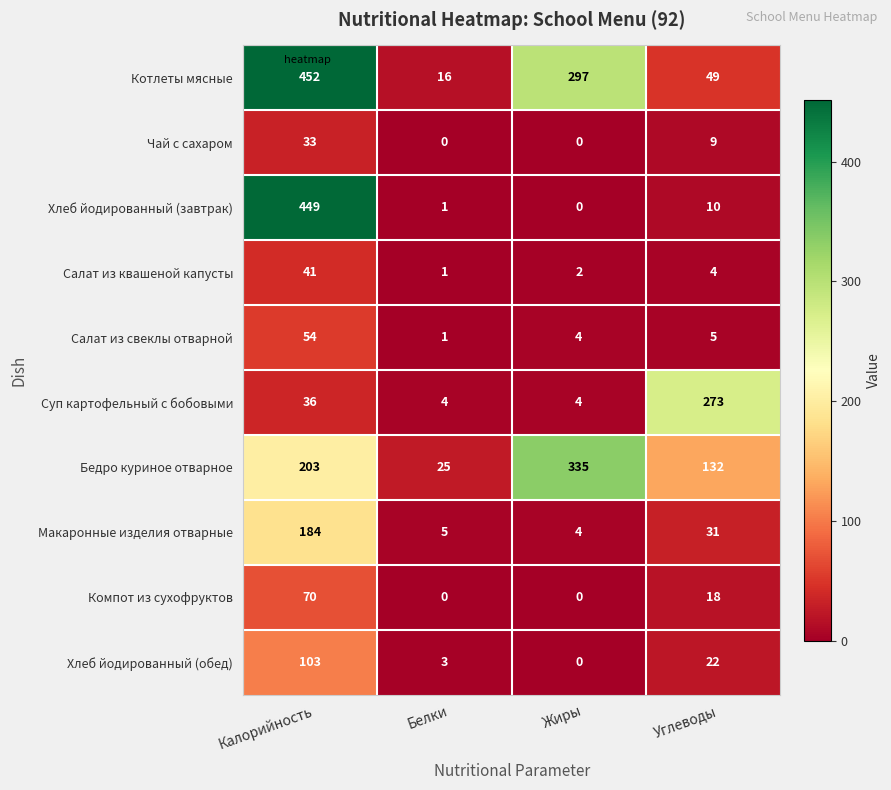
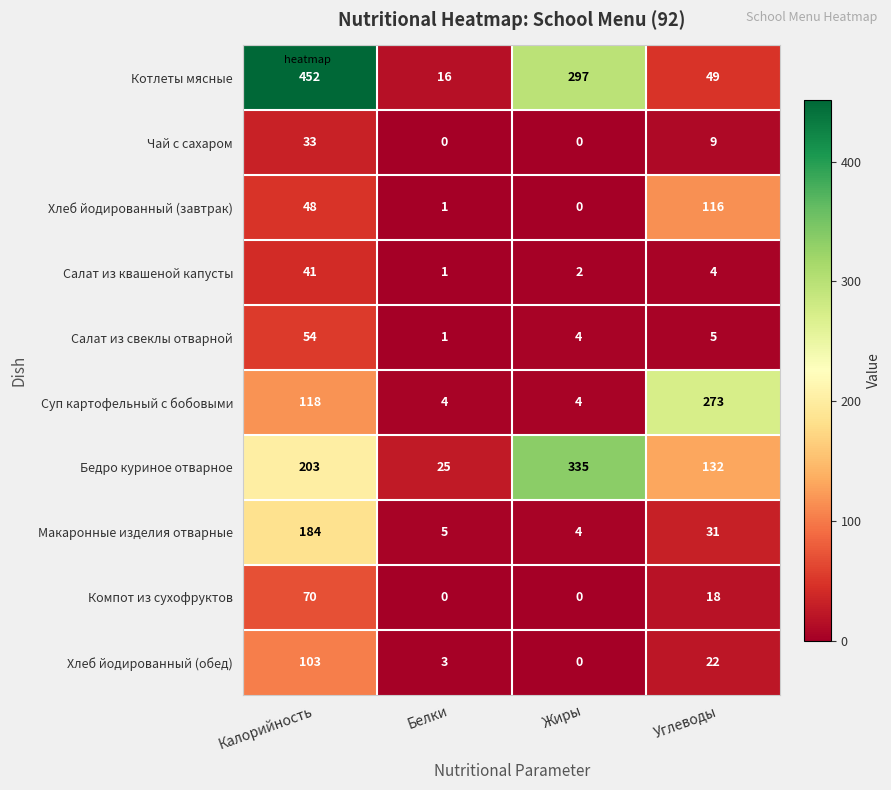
  {
    "Котлеты мясные": {
      "Калорийность": 452,
      "Белки": 16,
      "Жиры": 297,
      "Углеводы": 49
    },
    "Чай с сахаром": {
      "Калорийность": 33,
      "Белки": 0,
      "Жиры": 0,
      "Углеводы": 9
    },
    "Хлеб йодированный (завтрак)": {
-     "Калорийность": 449,
+     "Калорийность": 48,
      "Белки": 1,
      "Жиры": 0,
-     "Углеводы": 10
+     "Углеводы": 116
    },
    "Салат из квашеной капусты": {
      "Калорийность": 41,
      "Белки": 1,
      "Жиры": 2,
      "Углеводы": 4
    },
    "Салат из свеклы отварной": {
      "Калорийность": 54,
      "Белки": 1,
      "Жиры": 4,
      "Углеводы": 5
    },
    "Суп картофельный с бобовыми": {
-     "Калорийность": 36,
+     "Калорийность": 118,
      "Белки": 4,
      "Жиры": 4,
      "Углеводы": 273
    },
    "Бедро куриное отварное": {
      "Калорийность": 203,
      "Белки": 25,
      "Жиры": 335,
      "Углеводы": 132
    },
    "Макаронные изделия отварные": {
      "Калорийность": 184,
      "Белки": 5,
      "Жиры": 4,
      "Углеводы": 31
    },
    "Компот из сухофруктов": {
      "Калорийность": 70,
      "Белки": 0,
      "Жиры": 0,
      "Углеводы": 18
    },
    "Хлеб йодированный (обед)": {
      "Калорийность": 103,
      "Белки": 3,
      "Жиры": 0,
      "Углеводы": 22
    }
  }
